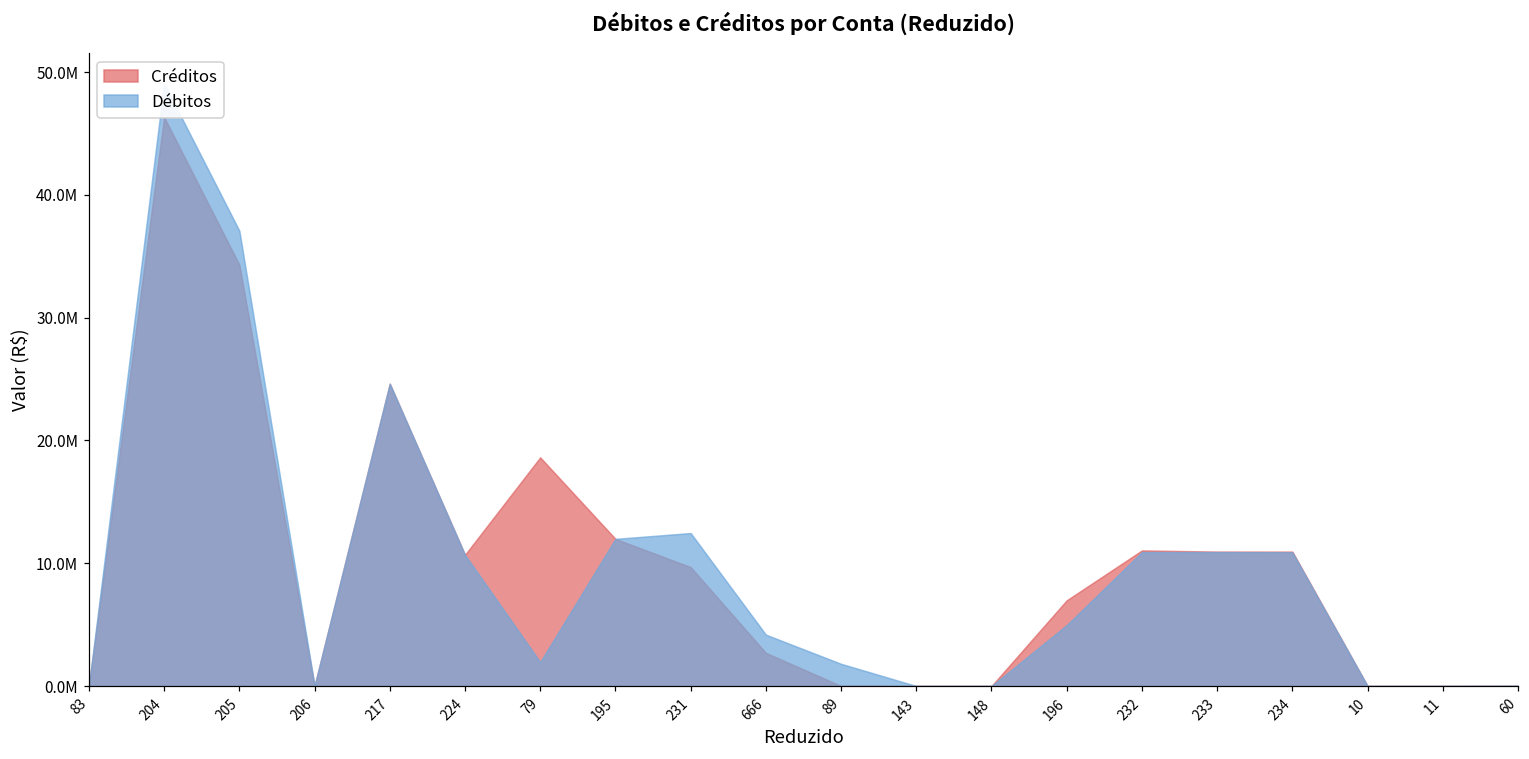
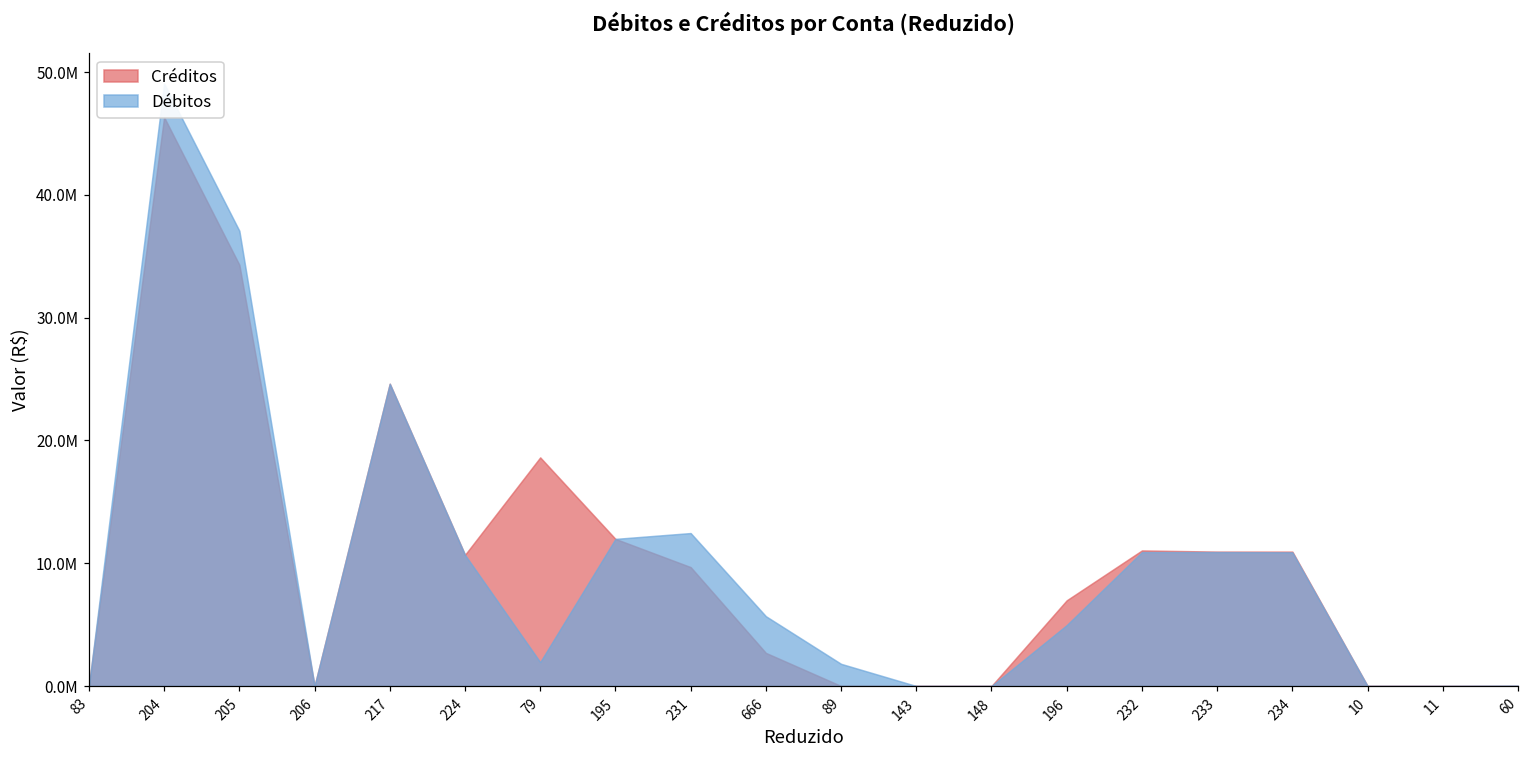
  {
    "Créditos": {
      "205": 34300000,
      "79": 18600000,
      "231": 9700000,
      "666": 2700000,
      "196": 7000000
    },
    "Débitos": {
      "205": 37100000,
      "79": 2000000,
      "231": 12500000,
-     "666": 4200000,
+     "666": 5700000,
      "89": 1800000,
      "196": 5000000
    }
  }
